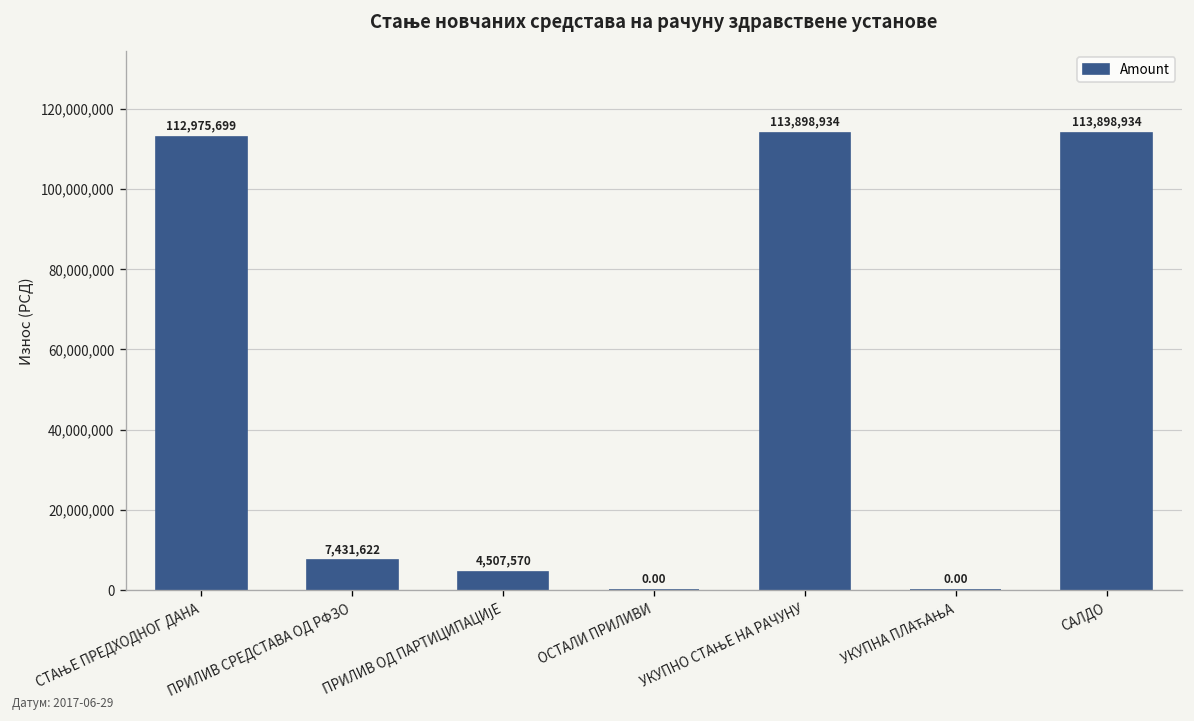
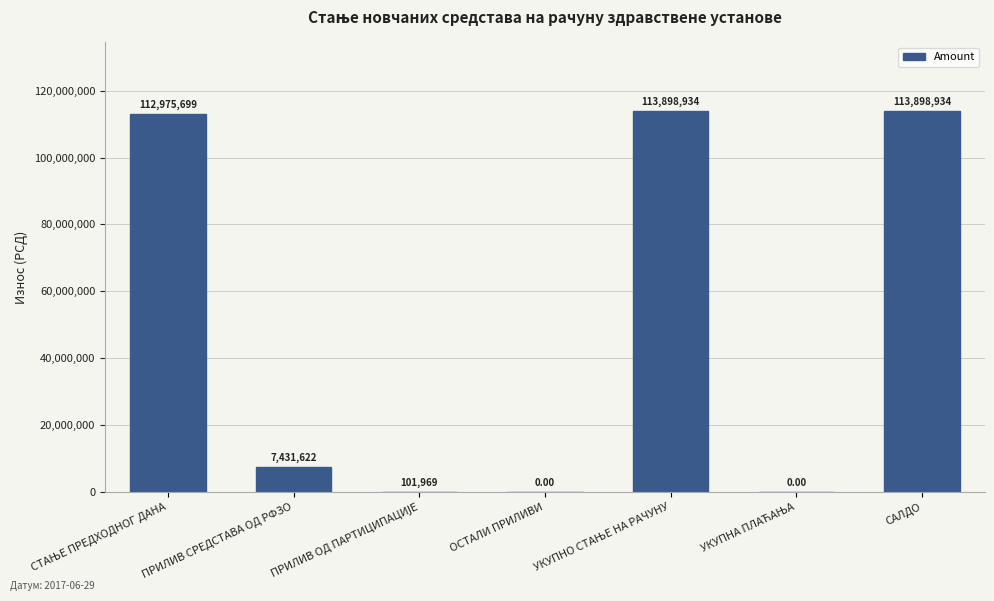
  {
    "СТАЊЕ ПРЕДХОДНОГ ДАНА": "112,975,699",
    "ПРИЛИВ СРЕДСТАВА ОД РФЗО": "7,431,622",
-   "ПРИЛИВ ОД ПАРТИЦИПАЦИЈЕ": "4,507,570",
+   "ПРИЛИВ ОД ПАРТИЦИПАЦИЈЕ": "101,969",
    "ОСТАЛИ ПРИЛИВИ": "0.00",
    "УКУПНО СТАЊЕ НА РАЧУНУ": "113,898,934",
    "УКУПНА ПЛАЋАЊА": "0.00",
    "САЛДО": "113,898,934"
  }
